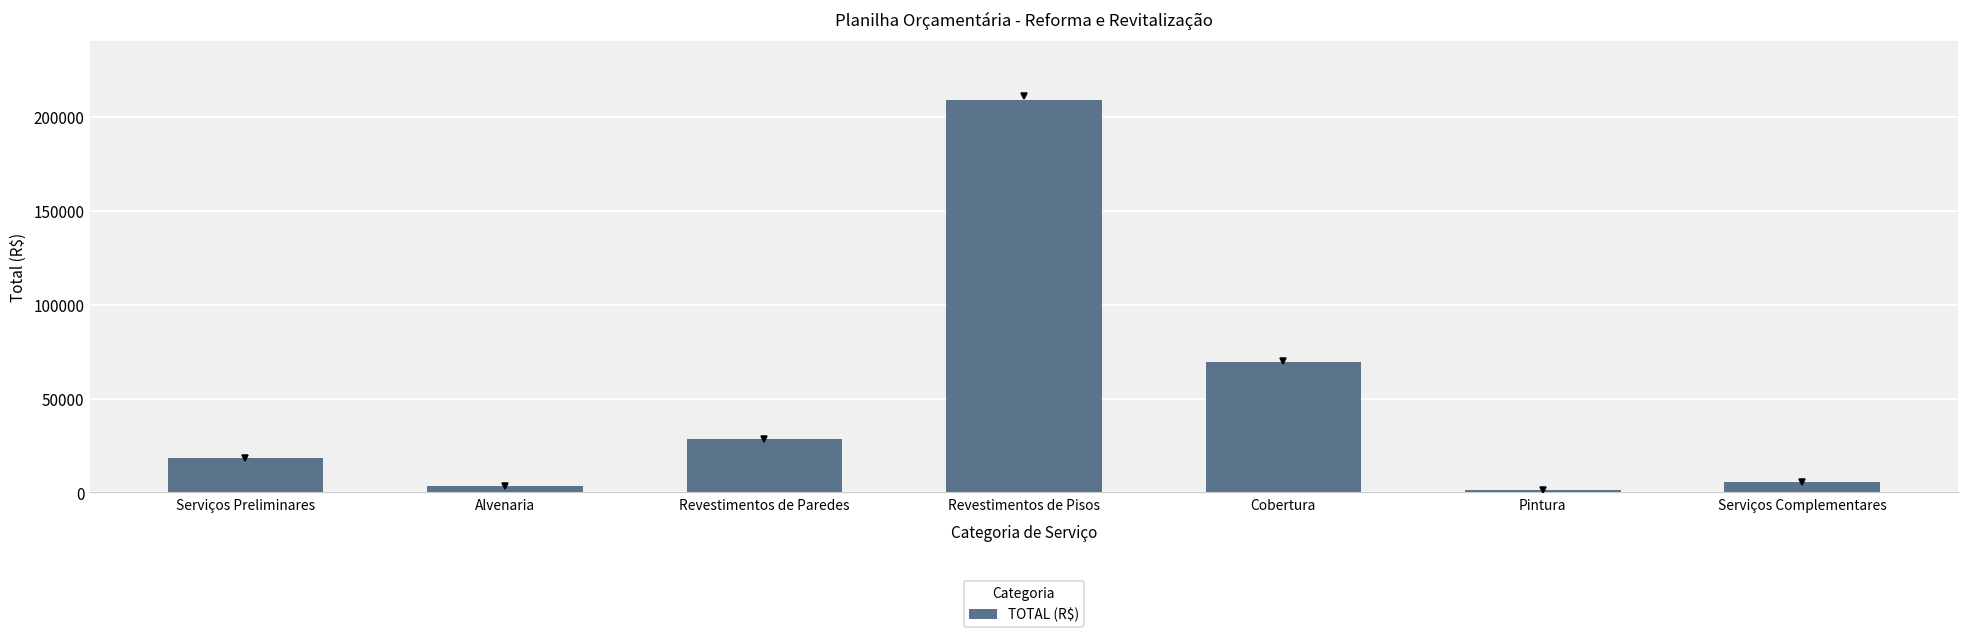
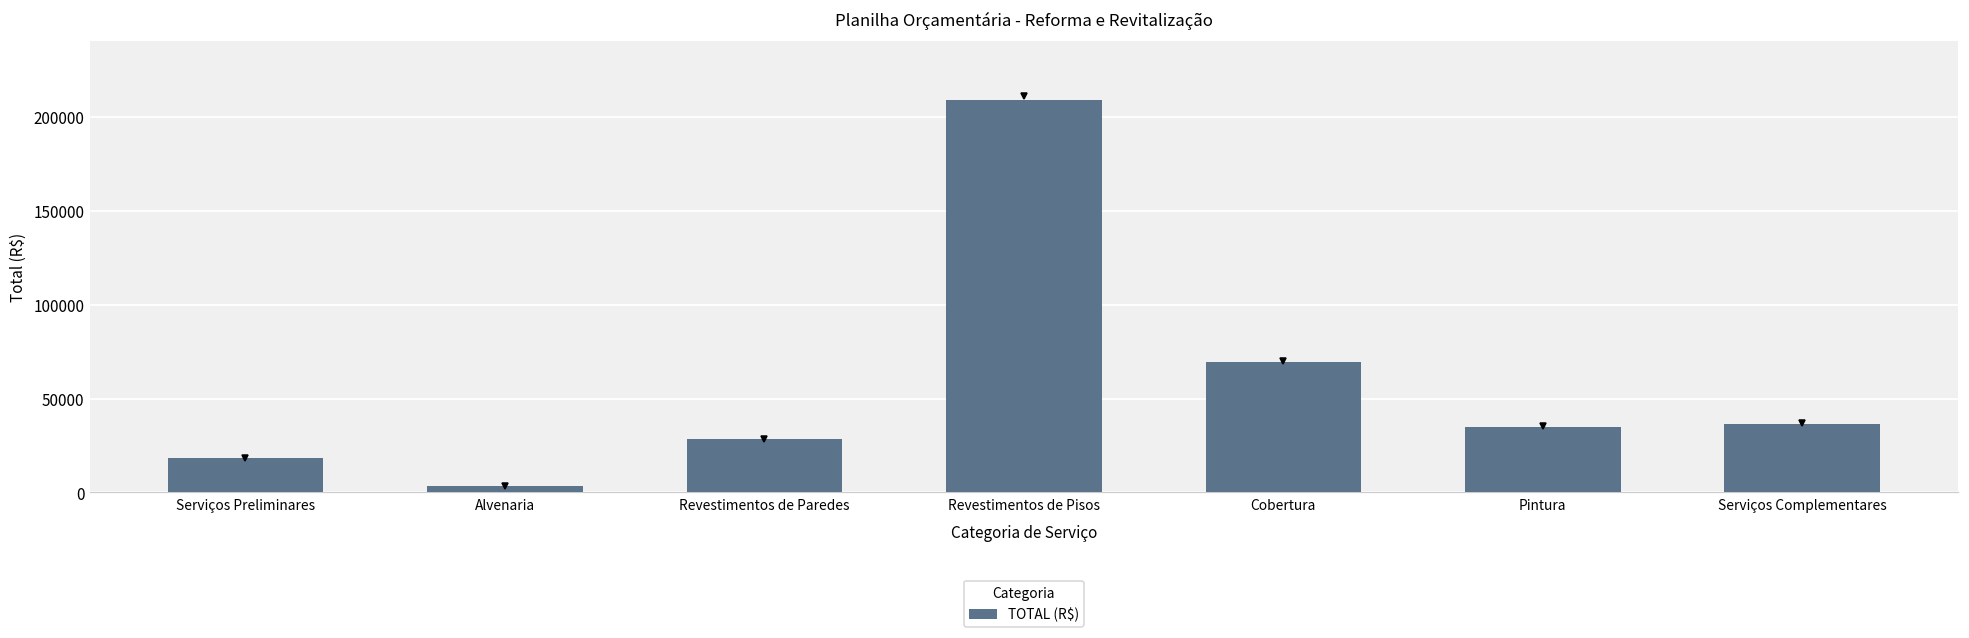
  {
    "TOTAL (R$)": {
      "Serviços Preliminares": 18000,
      "Alvenaria": 3000,
      "Revestimentos de Paredes": 28000,
      "Revestimentos de Pisos": 209000,
      "Cobertura": 69000,
-     "Pintura": 1000,
-     "Serviços Complementares": 6000
+     "Pintura": 35000,
+     "Serviços Complementares": 36000
    }
  }
